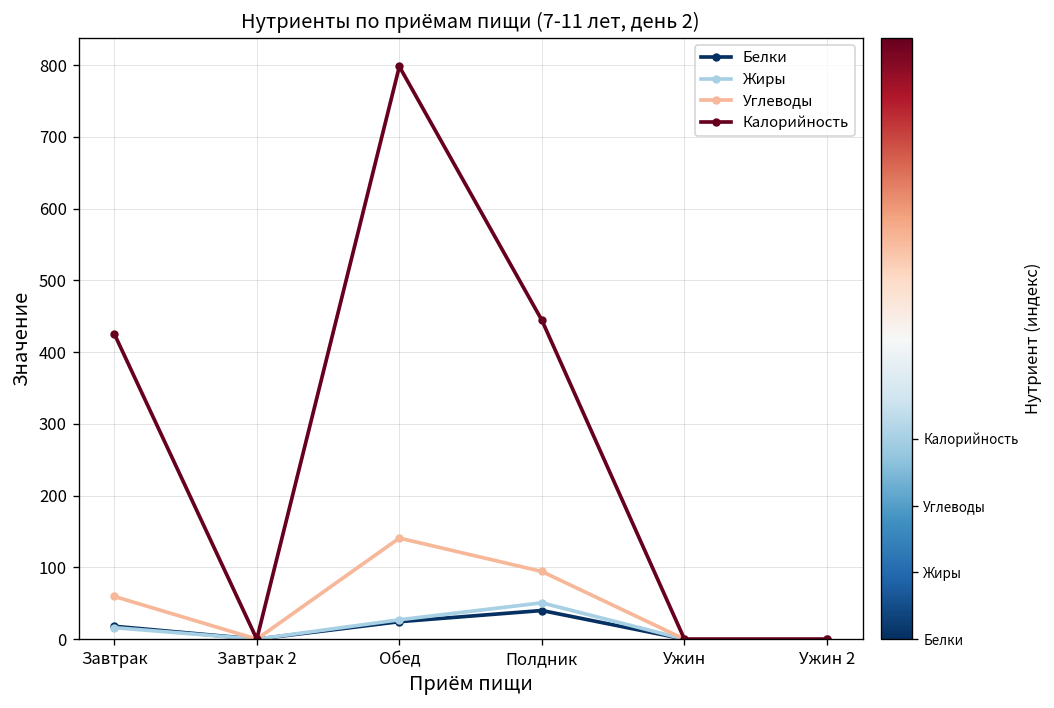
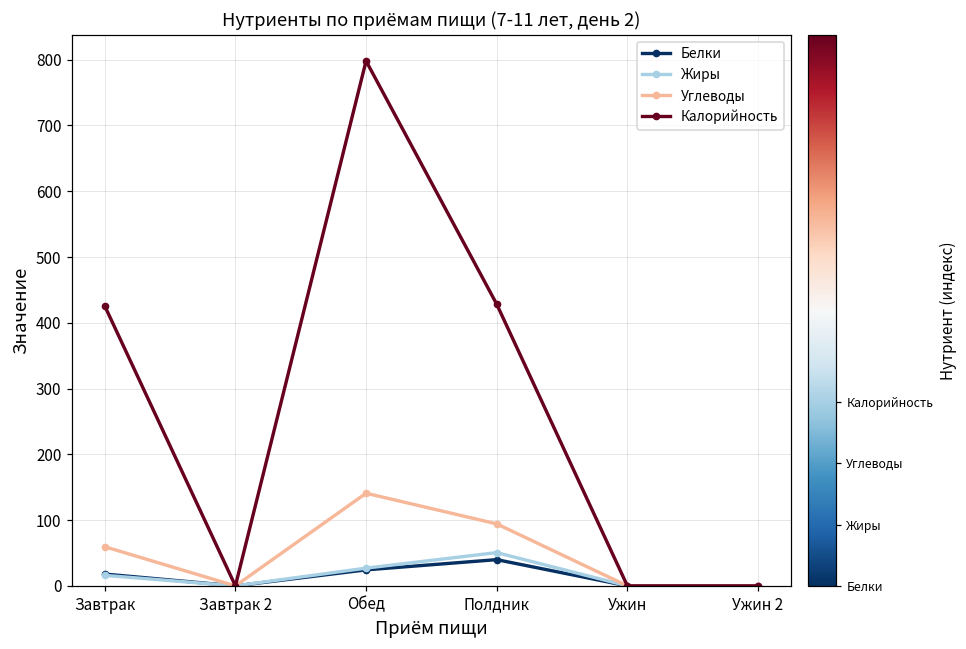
  {
    "Белки": {
      "Полдник": 40
    },
    "Жиры": {
      "Полдник": 50
    },
    "Углеводы": {
      "Завтрак": 60,
      "Обед": 140,
      "Полдник": 90
    },
    "Калорийность": {
      "Завтрак": 430,
      "Обед": 800,
-     "Полдник": 440
+     "Полдник": 430
    }
  }
